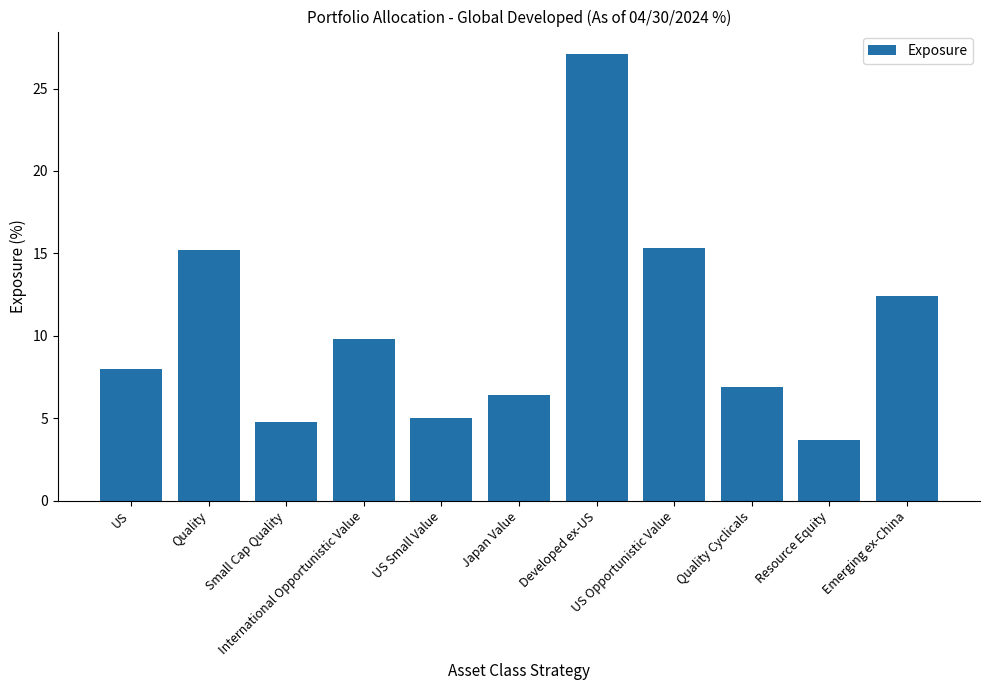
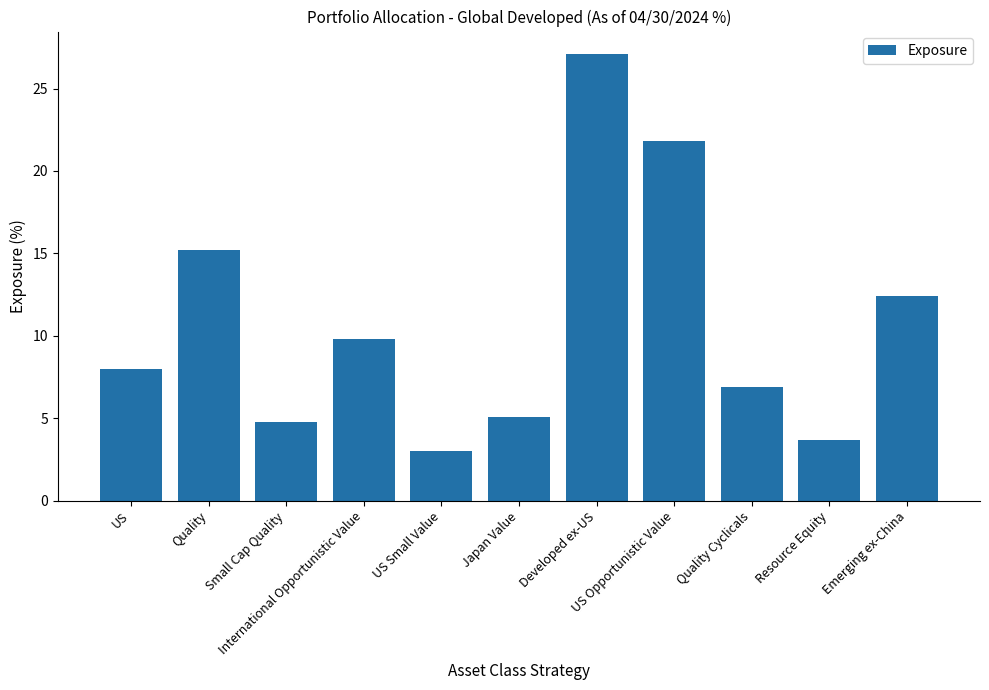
  {
    "US": 8.0,
    "Quality": 15.2,
    "Small Cap Quality": 4.8,
    "International Opportunistic Value": 9.8,
-   "US Small Value": 5,
-   "Japan Value": 6.4,
+   "US Small Value": 3,
+   "Japan Value": 5.1,
    "Developed ex-US": 27.1,
-   "US Opportunistic Value": 15.3,
+   "US Opportunistic Value": 21.8,
    "Quality Cyclicals": 6.9,
    "Resource Equity": 3.7,
    "Emerging ex-China": 12.4
  }
